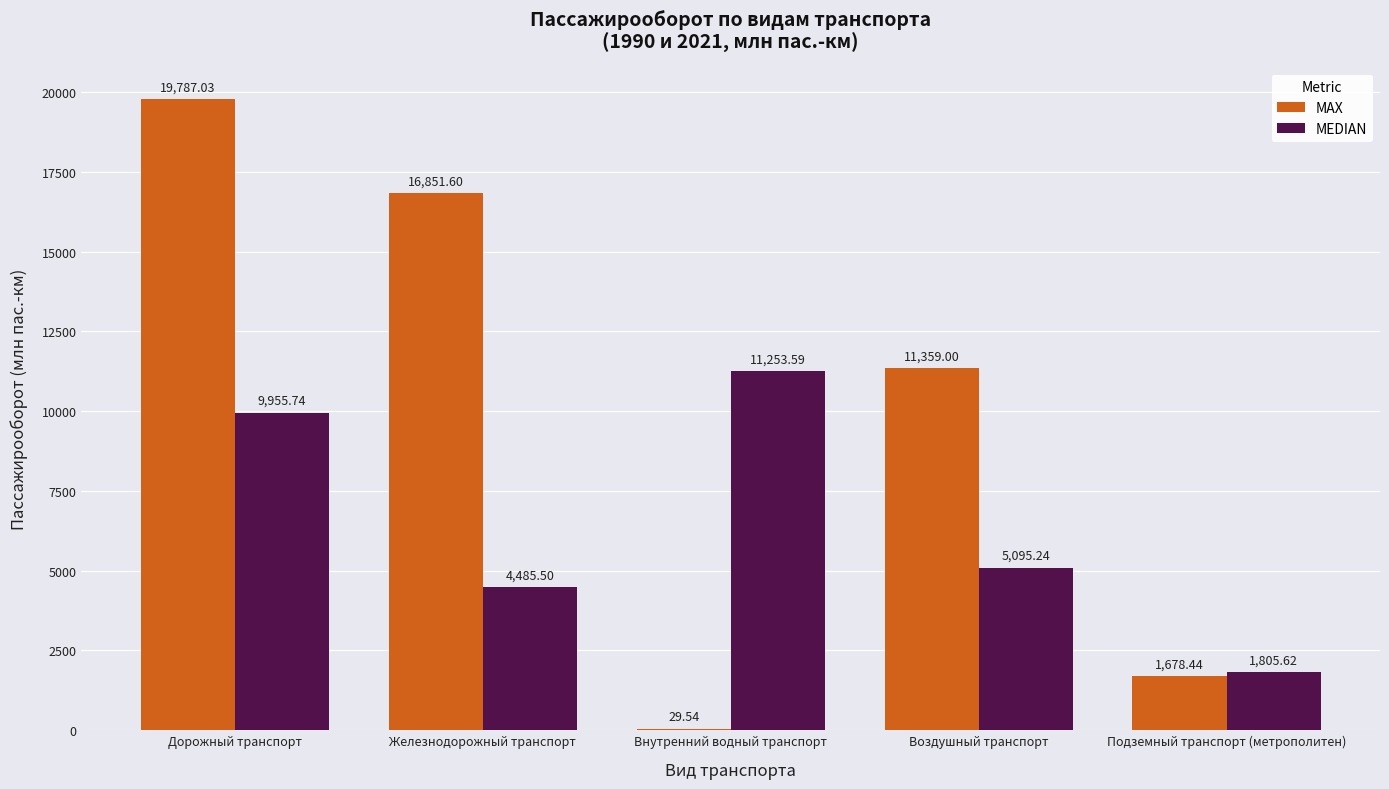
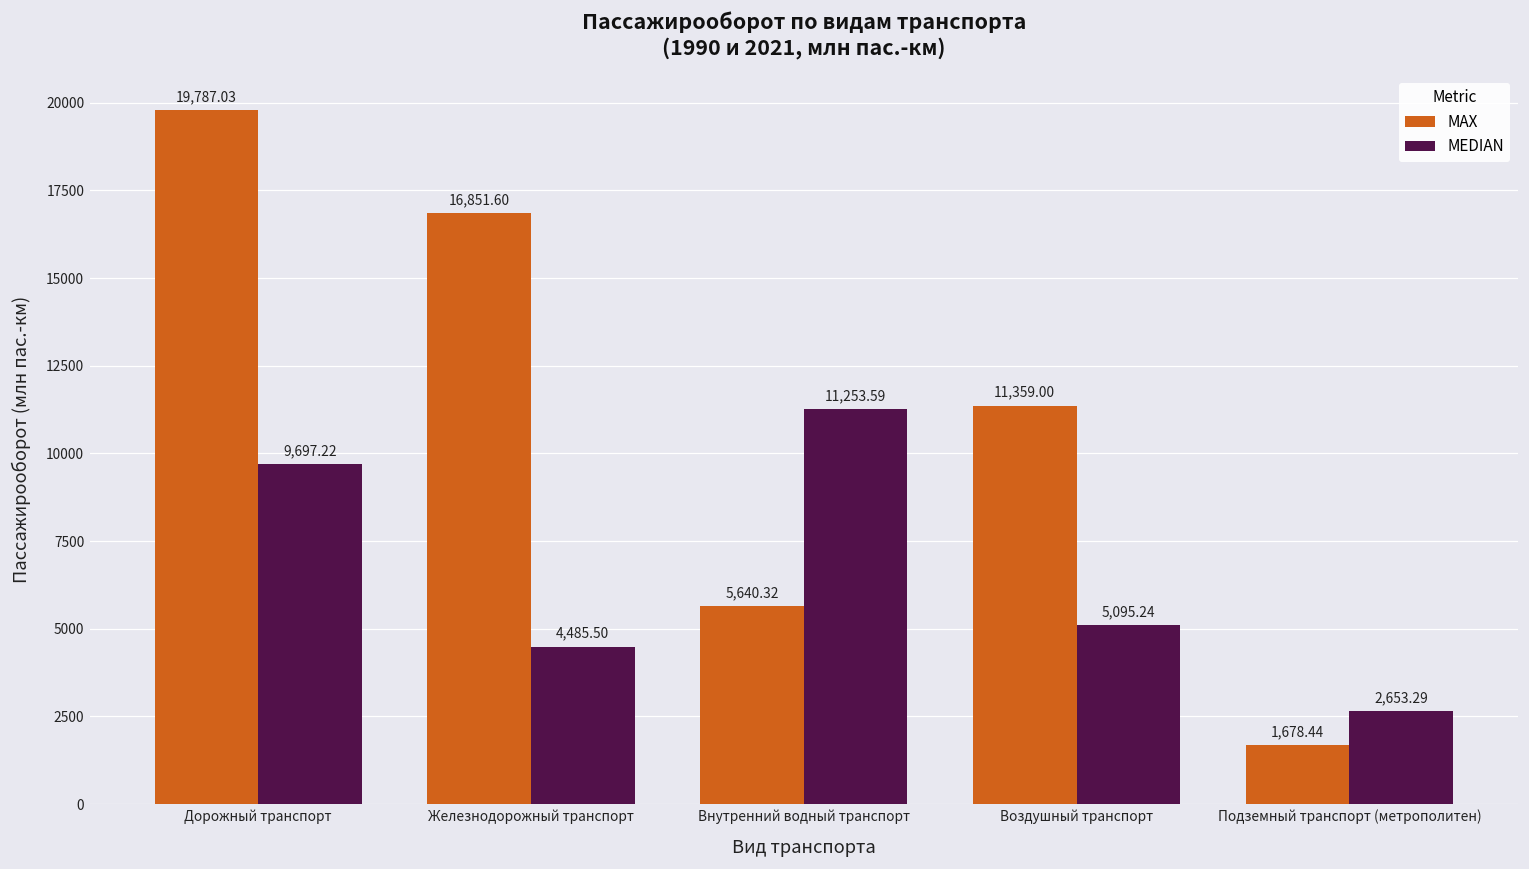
  {
    "MAX": {
      "Дорожный транспорт": "19,787.03",
      "Железнодорожный транспорт": "16,851.60",
-     "Внутренний водный транспорт": "29.54",
+     "Внутренний водный транспорт": "5,640.32",
      "Воздушный транспорт": "11,359.00",
      "Подземный транспорт (метрополитен)": "1,678.44"
    },
    "MEDIAN": {
-     "Дорожный транспорт": "9,955.74",
+     "Дорожный транспорт": "9,697.22",
      "Железнодорожный транспорт": "4,485.50",
      "Внутренний водный транспорт": "11,253.59",
      "Воздушный транспорт": "5,095.24",
-     "Подземный транспорт (метрополитен)": "1,805.62"
+     "Подземный транспорт (метрополитен)": "2,653.29"
    }
  }
